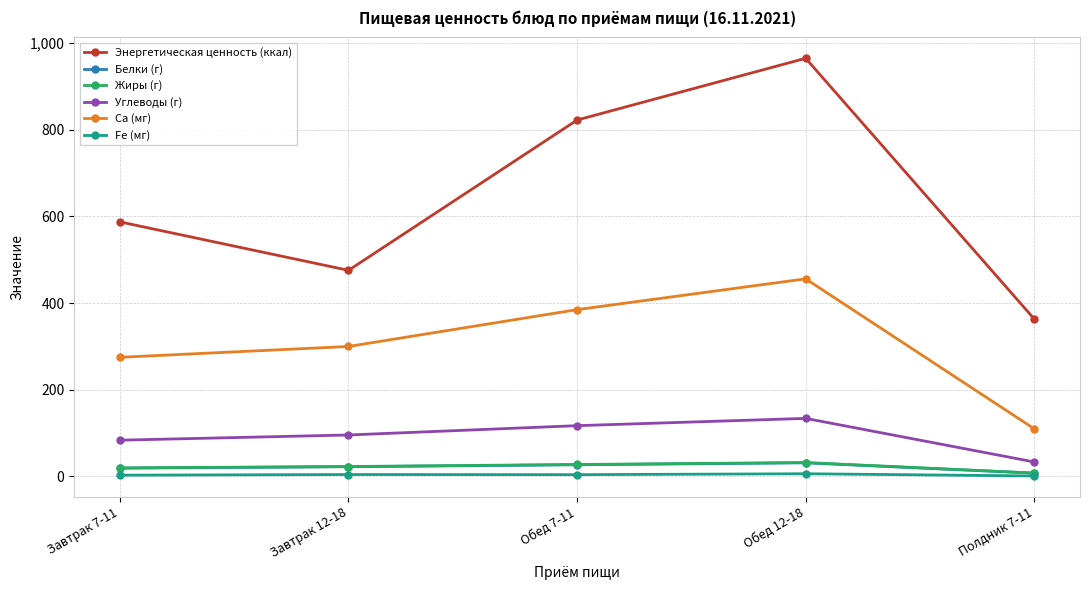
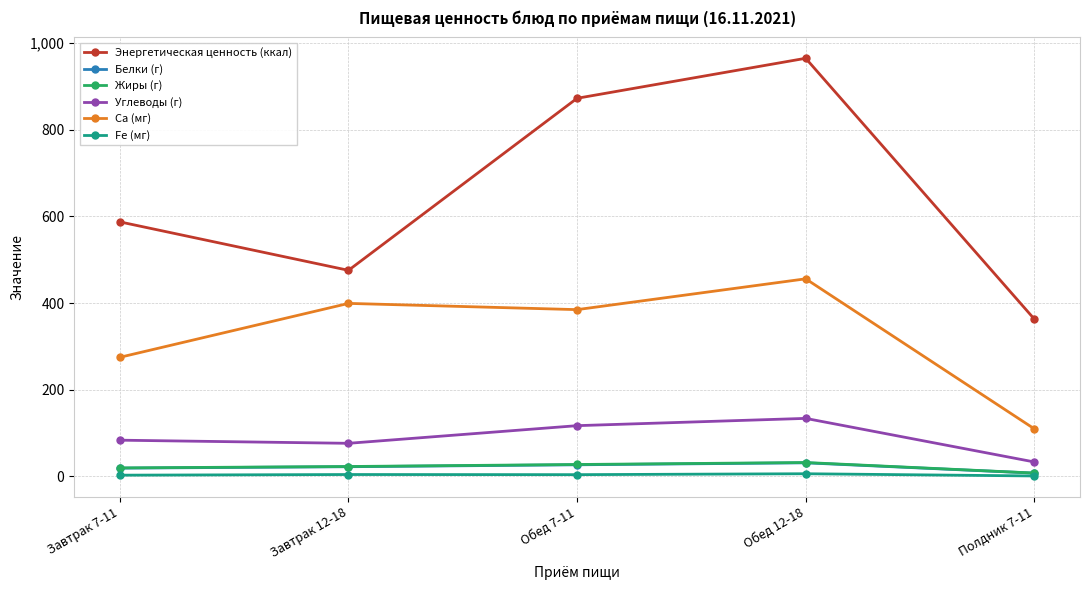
  {
    "Энергетическая ценность (ккал)": {
      "Завтрак 7-11": 590,
      "Завтрак 12-18": 480,
-     "Обед 7-11": 820,
+     "Обед 7-11": 870,
      "Обед 12-18": 970,
      "Полдник 7-11": 360
    },
    "Углеводы (г)": {
      "Завтрак 7-11": 80,
-     "Завтрак 12-18": 100,
+     "Завтрак 12-18": 80,
      "Обед 7-11": 120,
      "Обед 12-18": 130,
      "Полдник 7-11": 30
    },
    "Ca (мг)": {
      "Завтрак 7-11": 280,
-     "Завтрак 12-18": 300,
+     "Завтрак 12-18": 400,
      "Обед 7-11": 390,
      "Обед 12-18": 460,
      "Полдник 7-11": 110
    }
  }
